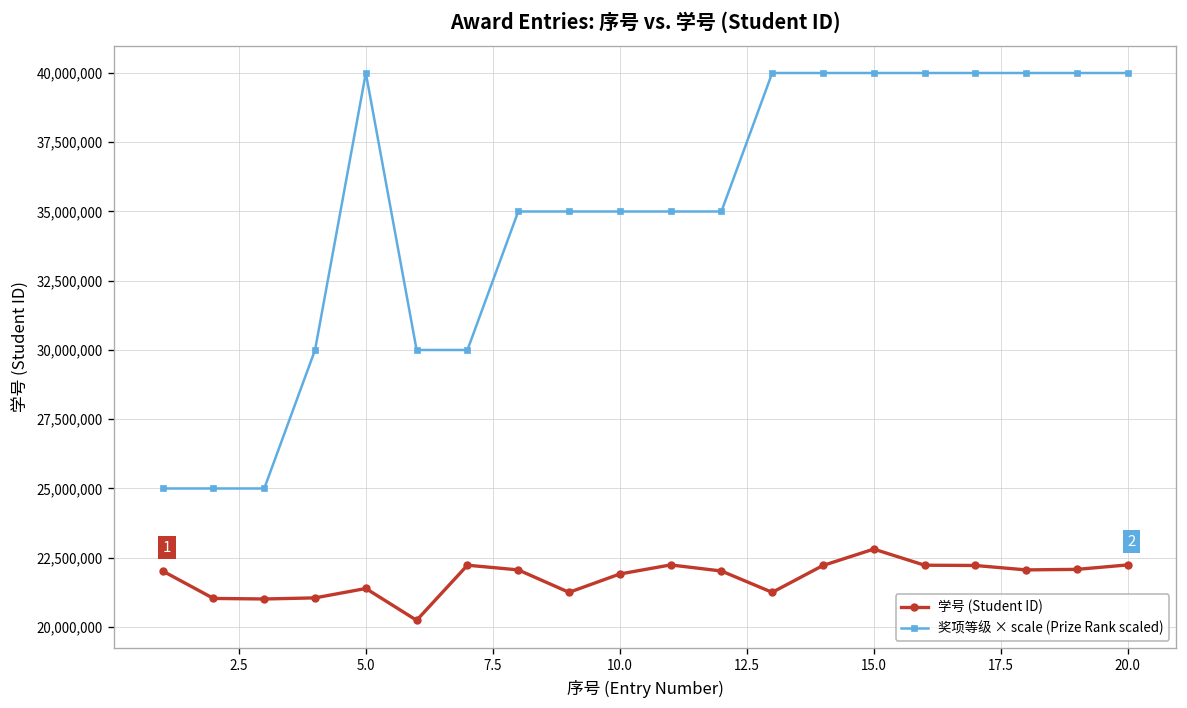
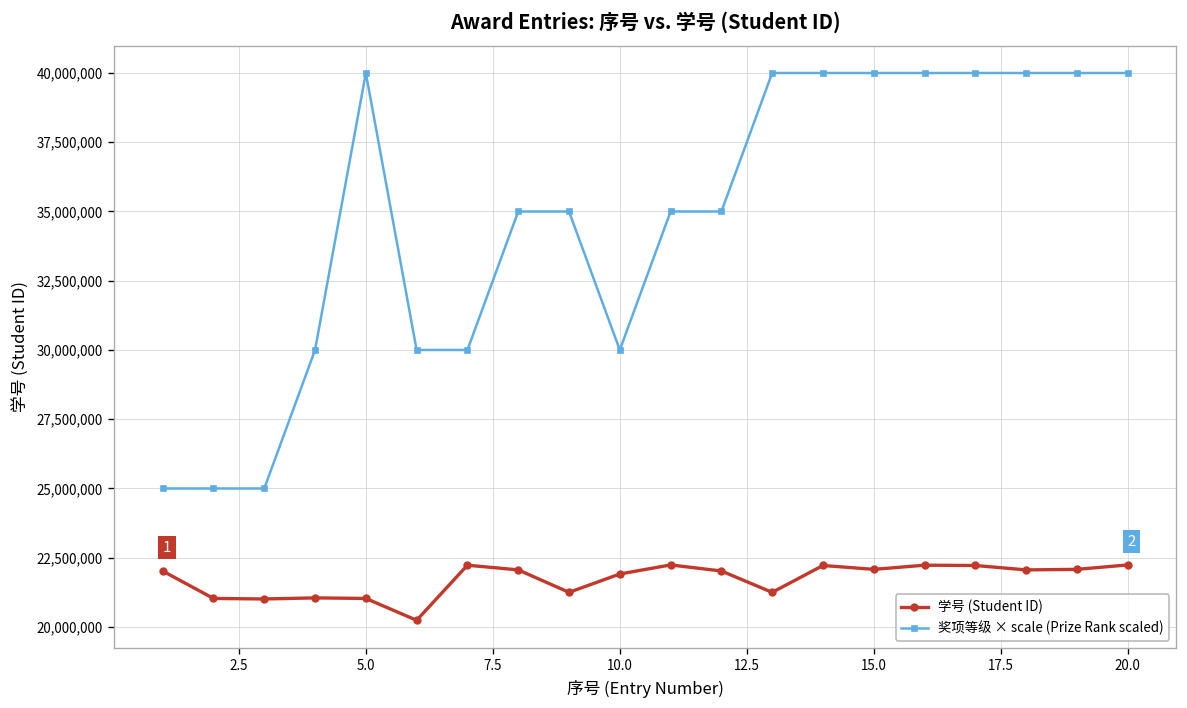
  {
    "学号 (Student ID)": {
-     "5.0": "21,400,000",
+     "5.0": "21,000,000",
      "10.0": "21,900,000",
-     "15.0": "22,800,000"
+     "15.0": "22,100,000"
    },
    "奖项等级 × scale (Prize Rank scaled)": {
      "5.0": "40,000,000",
-     "10.0": "35,000,000",
+     "10.0": "30,000,000",
      "15.0": "40,000,000",
      "20.0": "40,000,000"
    }
  }
